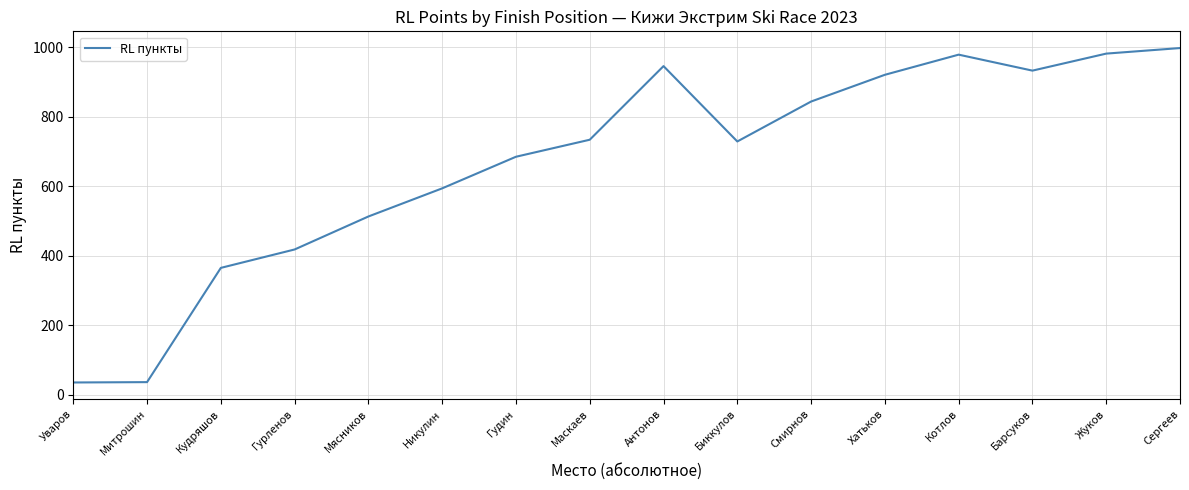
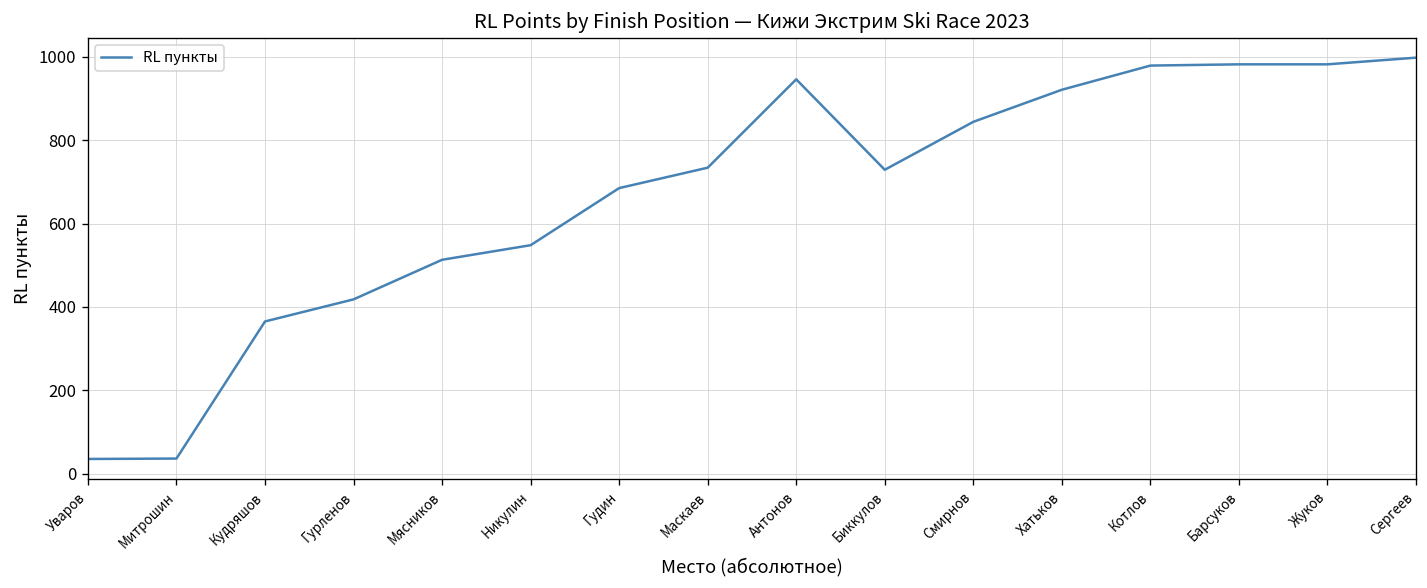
  {
    "Уваров": 40,
    "Митрошин": 40,
    "Кудряшов": 370,
    "Гурленов": 420,
    "Мясников": 510,
-   "Никулин": 590,
+   "Никулин": 550,
    "Гудин": 690,
    "Маскаев": 730,
    "Антонов": 950,
    "Биккулов": 730,
    "Смирнов": 840,
    "Хатьков": 920,
    "Котлов": 980,
-   "Барсуков": 930,
+   "Барсуков": 980,
    "Жуков": 980,
    "Сергеев": 1000
  }
